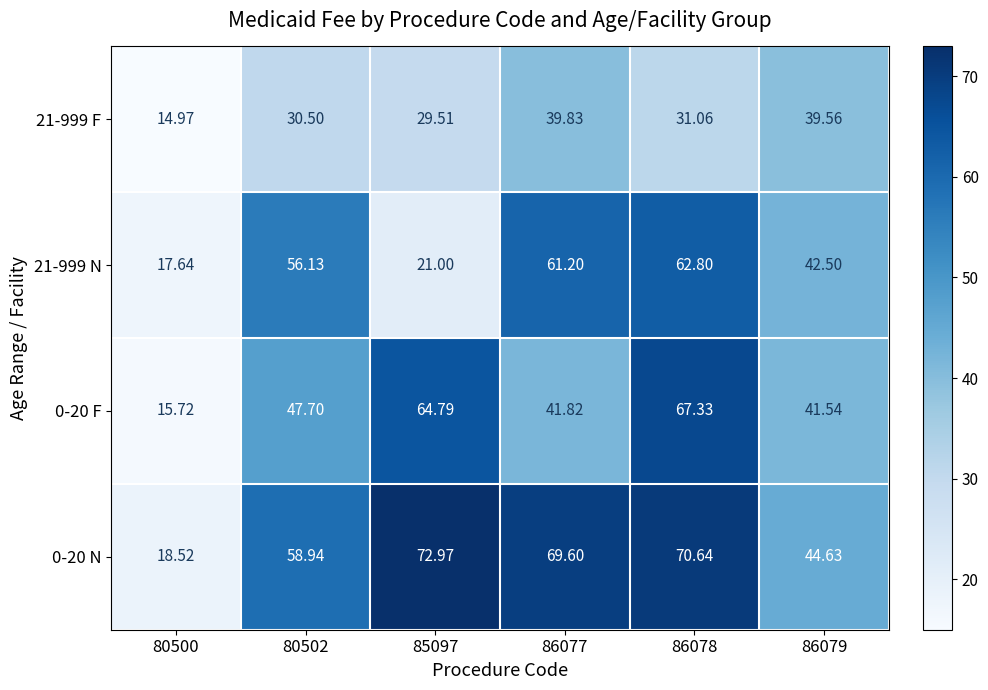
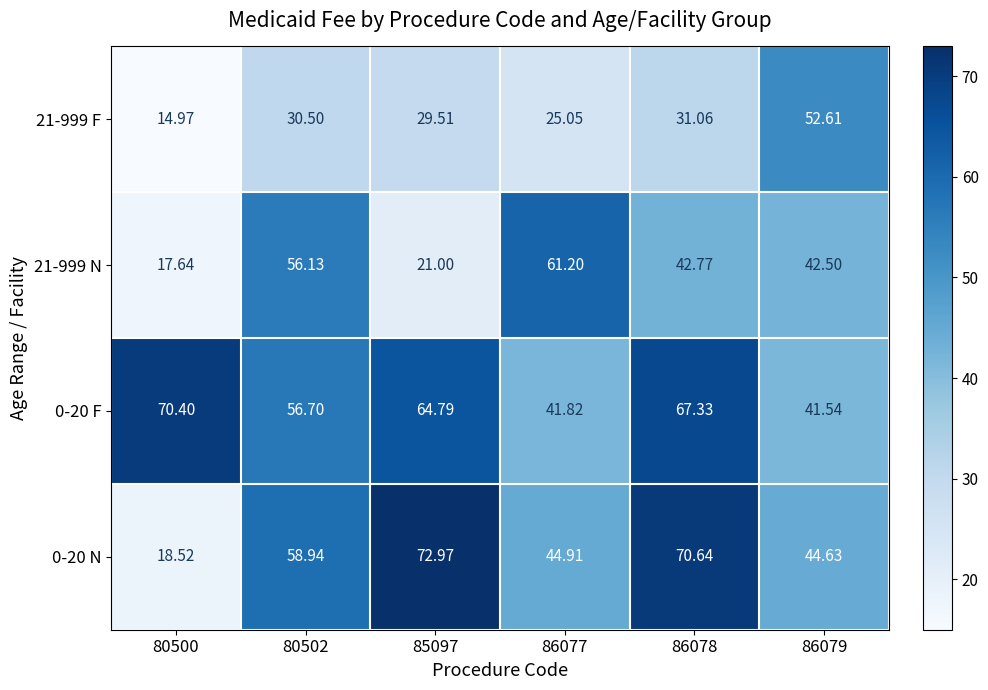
  {
    "21-999 F": {
      "80500": 14.97,
      "80502": 30.50,
      "85097": 29.51,
-     "86077": 39.83,
+     "86077": 25.05,
      "86078": 31.06,
-     "86079": 39.56
+     "86079": 52.61
    },
    "21-999 N": {
      "80500": 17.64,
      "80502": 56.13,
      "85097": 21.00,
      "86077": 61.20,
-     "86078": 62.80,
+     "86078": 42.77,
      "86079": 42.50
    },
    "0-20 F": {
-     "80500": 15.72,
-     "80502": 47.70,
+     "80500": 70.40,
+     "80502": 56.70,
      "85097": 64.79,
      "86077": 41.82,
      "86078": 67.33,
      "86079": 41.54
    },
    "0-20 N": {
      "80500": 18.52,
      "80502": 58.94,
      "85097": 72.97,
-     "86077": 69.60,
+     "86077": 44.91,
      "86078": 70.64,
      "86079": 44.63
    }
  }
